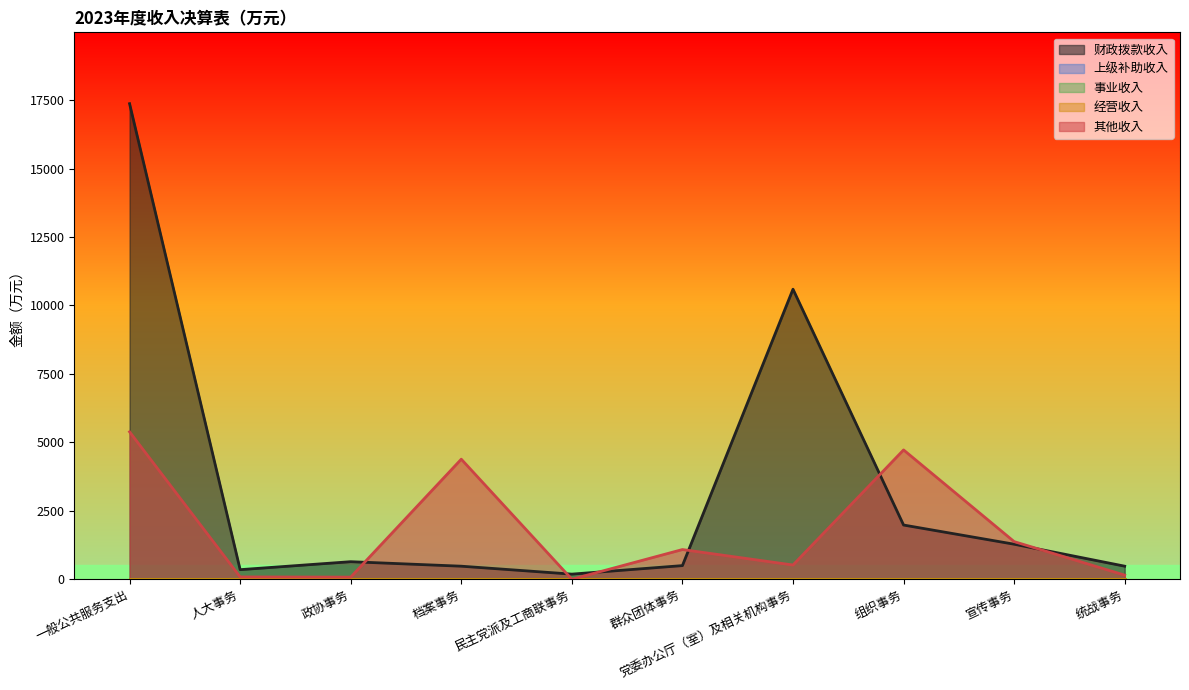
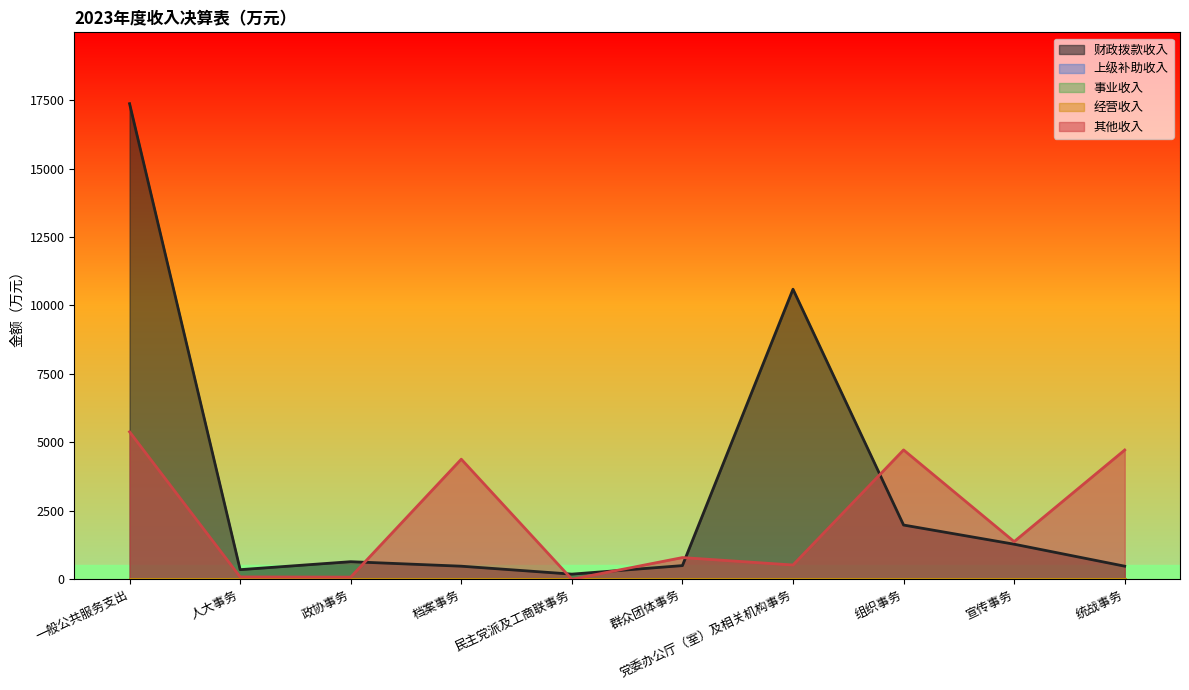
  {
    "财政拨款收入": {
      "一般公共服务支出": 17400,
      "人大事务": 400,
      "政协事务": 600,
      "档案事务": 500,
      "民主党派及工商联事务": 200,
      "群众团体事务": 500,
      "党委办公厅（室）及相关机构事务": 10600,
      "组织事务": 2000,
      "宣传事务": 1300
    },
    "经营收入": {
      "一般公共服务支出": 0,
      "档案事务": 0,
      "群众团体事务": 0,
      "党委办公厅（室）及相关机构事务": 0,
      "组织事务": 0,
      "宣传事务": 0,
      "统战事务": 0
    },
    "其他收入": {
      "一般公共服务支出": 5400,
      "档案事务": 4400,
-     "群众团体事务": 1100,
+     "群众团体事务": 800,
      "党委办公厅（室）及相关机构事务": 500,
      "组织事务": 4700,
      "宣传事务": 1400,
-     "统战事务": 200
+     "统战事务": 4700
    }
  }
